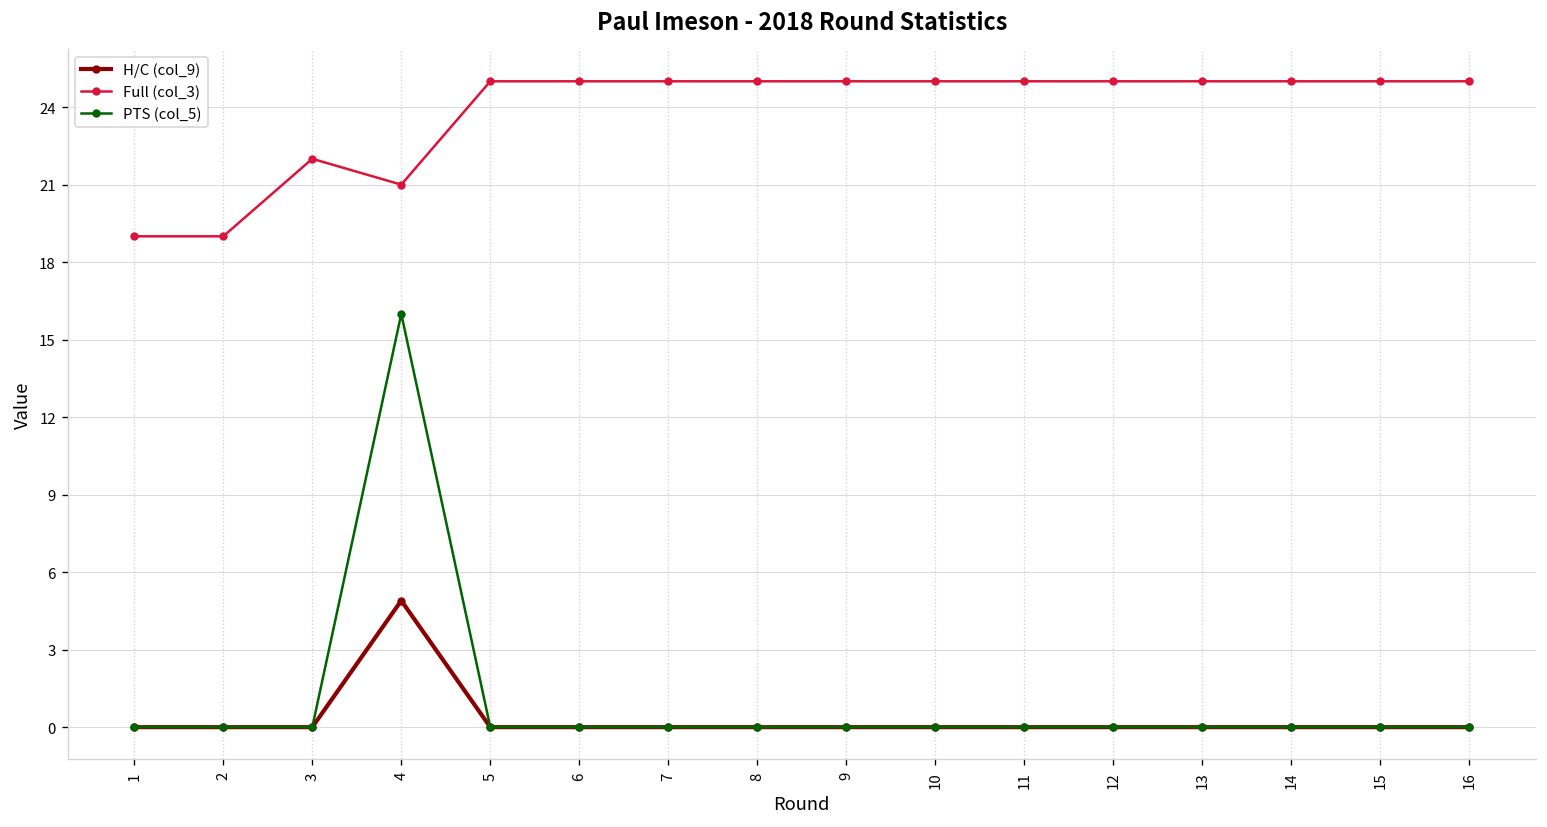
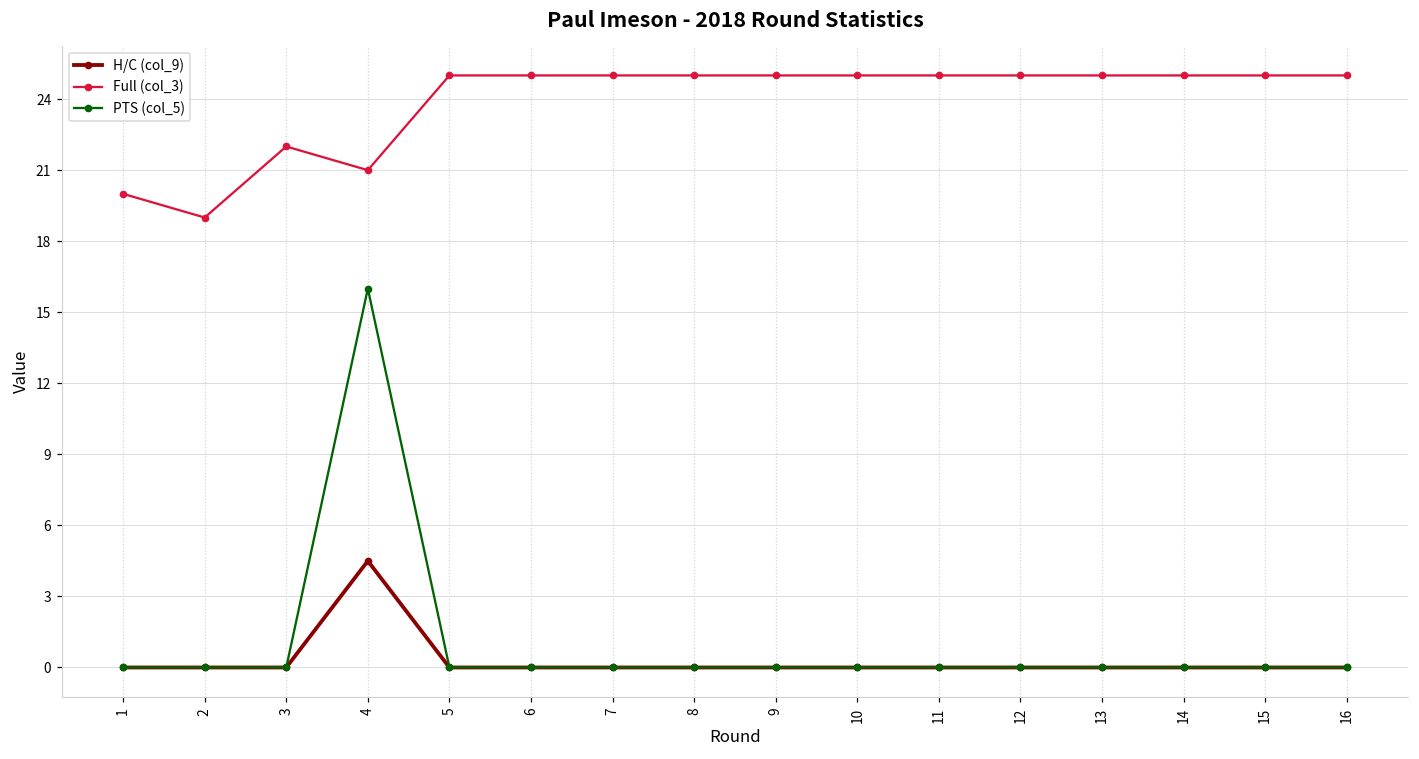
  {
    "H/C (col_9)": {
-     "4": 4.9
+     "4": 4.5
    },
    "Full (col_3)": {
-     "1": 19,
+     "1": 20,
      "2": 19,
      "3": 22,
      "4": 21,
      "5": 25,
      "6": 25,
      "7": 25,
      "8": 25,
      "9": 25,
      "10": 25,
      "11": 25,
      "12": 25,
      "13": 25,
      "14": 25,
      "15": 25,
      "16": 25
    },
    "PTS (col_5)": {
      "4": 16.0
    }
  }
